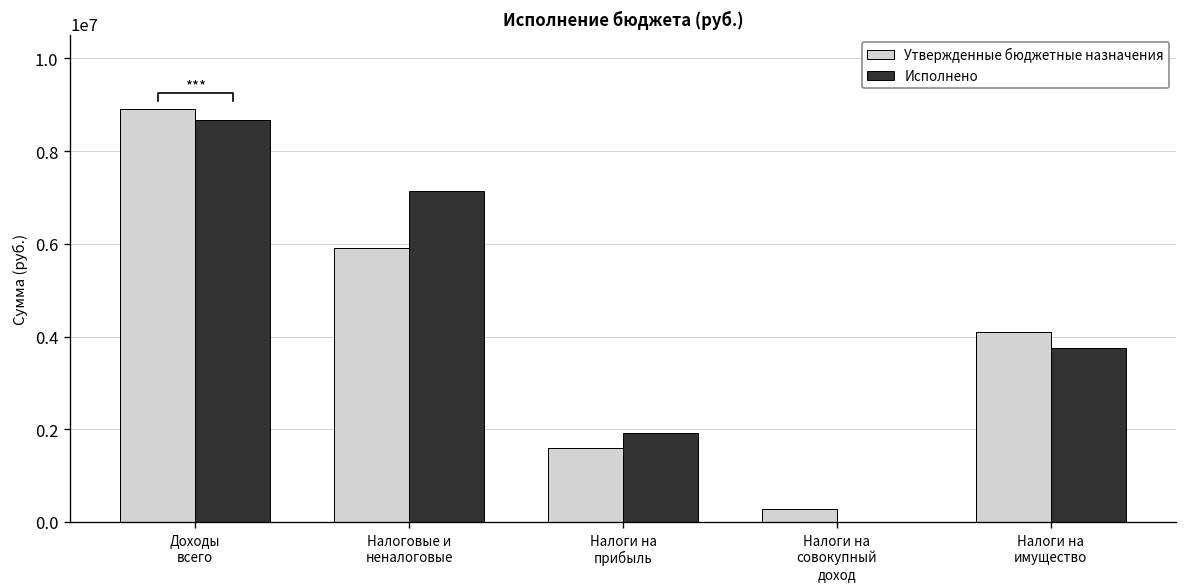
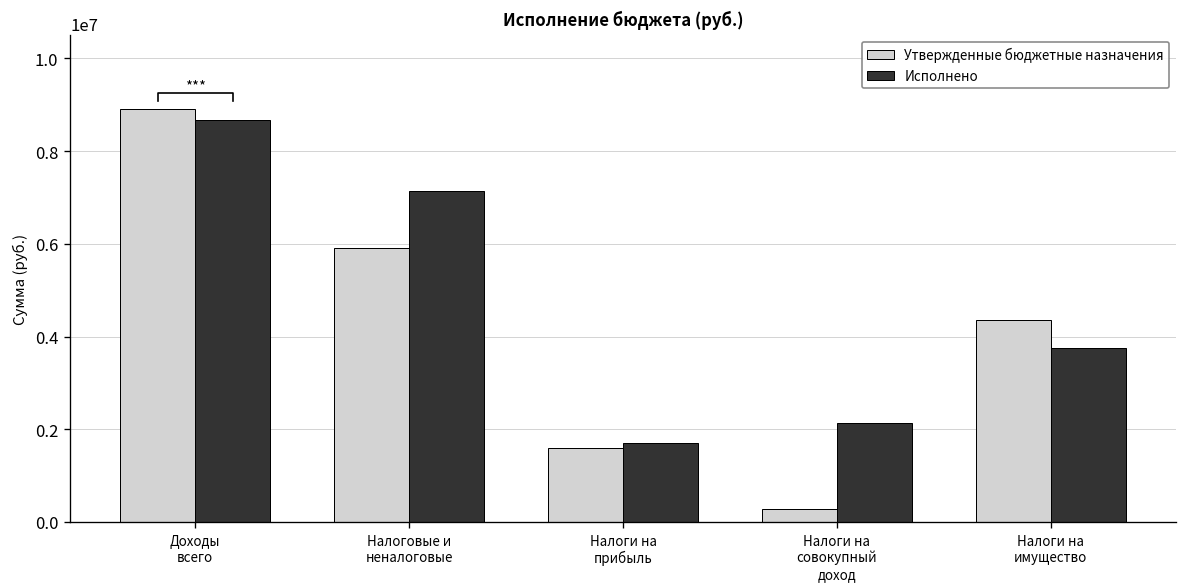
  {
    "Утвержденные бюджетные назначения": {
      "Доходы всего": 8900000,
      "Налоговые и неналоговые": 5900000,
      "Налоги на прибыль": 1600000,
      "Налоги на совокупный доход": 300000,
-     "Налоги на имущество": 4100000
+     "Налоги на имущество": 4400000
    },
    "Исполнено": {
      "Доходы всего": 8700000,
      "Налоговые и неналоговые": 7100000,
-     "Налоги на прибыль": 1900000,
-     "Налоги на совокупный доход": 0,
+     "Налоги на прибыль": 1700000,
+     "Налоги на совокупный доход": 2100000,
      "Налоги на имущество": 3800000
    }
  }
